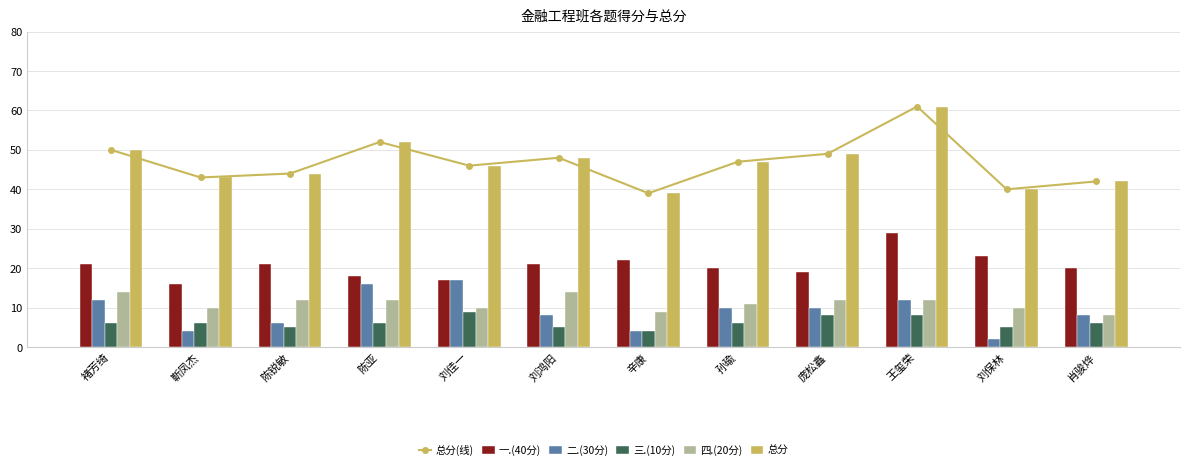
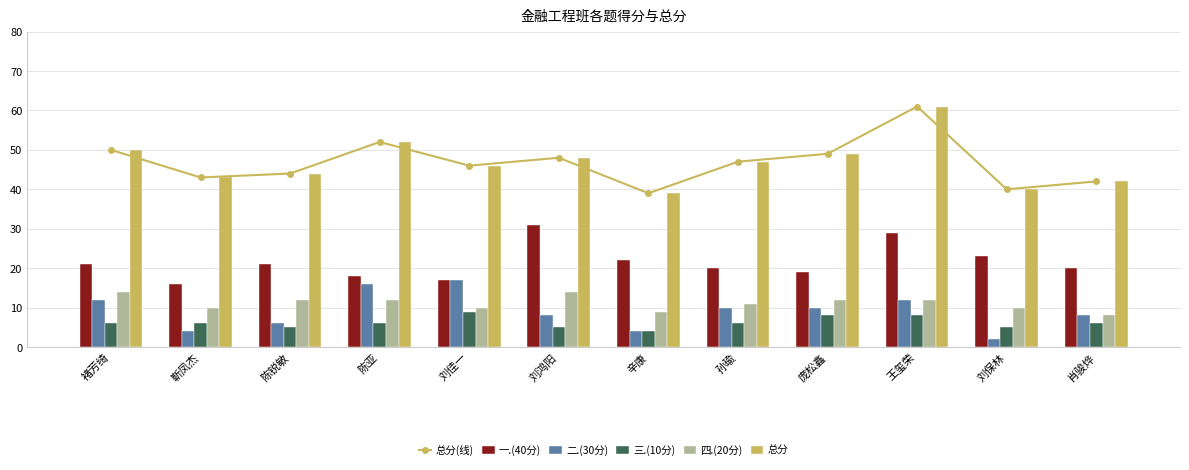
  {
    "一.(40分)": {
      "褚芳绮": 21,
      "靳凤杰": 16,
      "陈锐敏": 21,
      "陈亚": 18,
      "刘佳一": 17,
-     "刘鸿阳": 21,
+     "刘鸿阳": 31,
      "辛康": 22,
      "孙瑜": 20,
      "庞松鑫": 19,
      "王玺荣": 29,
      "刘保林": 23,
      "肖骏烨": 20
    },
    "二.(30分)": {
      "褚芳绮": 12,
      "靳凤杰": 4,
      "陈锐敏": 6,
      "陈亚": 16,
      "刘佳一": 17,
      "刘鸿阳": 8,
      "辛康": 4,
      "孙瑜": 10,
      "庞松鑫": 10,
      "王玺荣": 12,
      "刘保林": 2,
      "肖骏烨": 8
    },
    "三.(10分)": {
      "褚芳绮": 6,
      "靳凤杰": 6,
      "陈锐敏": 5,
      "陈亚": 6,
      "刘佳一": 9,
      "刘鸿阳": 5,
      "辛康": 4,
      "孙瑜": 6,
      "庞松鑫": 8,
      "王玺荣": 8,
      "刘保林": 5,
      "肖骏烨": 6
    },
    "四.(20分)": {
      "褚芳绮": 14,
      "靳凤杰": 10,
      "陈锐敏": 12,
      "陈亚": 12,
      "刘佳一": 10,
      "刘鸿阳": 14,
      "辛康": 9,
      "孙瑜": 11,
      "庞松鑫": 12,
      "王玺荣": 12,
      "刘保林": 10,
      "肖骏烨": 8
    }
  }
